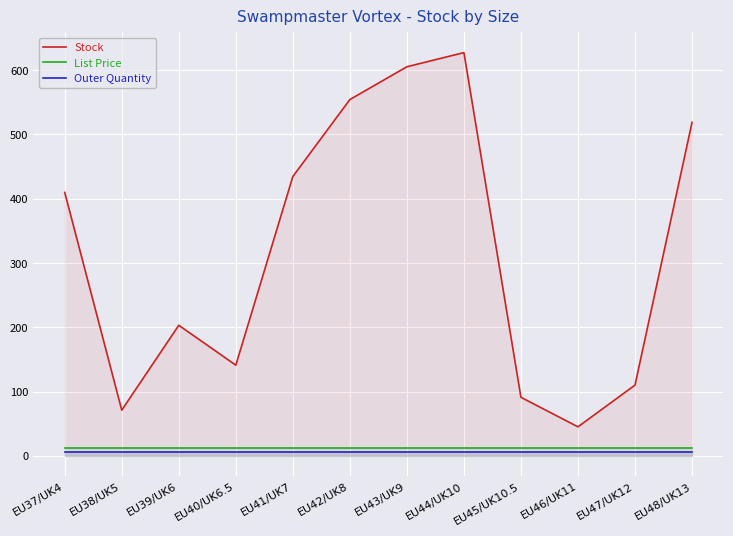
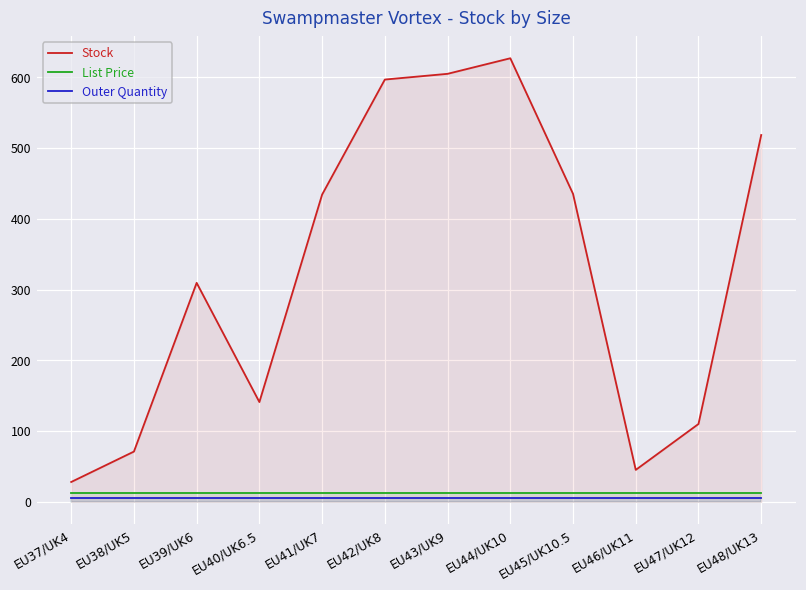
  {
    "Stock": {
-     "EU37/UK4": 410,
+     "EU37/UK4": 30,
      "EU38/UK5": 70,
-     "EU39/UK6": 200,
+     "EU39/UK6": 310,
      "EU40/UK6.5": 140,
      "EU41/UK7": 430,
-     "EU42/UK8": 550,
+     "EU42/UK8": 600,
      "EU43/UK9": 610,
      "EU44/UK10": 630,
-     "EU45/UK10.5": 90,
+     "EU45/UK10.5": 440,
      "EU46/UK11": 50,
      "EU47/UK12": 110,
      "EU48/UK13": 520
    },
    "List Price": {
      "EU37/UK4": 10,
      "EU38/UK5": 10,
      "EU39/UK6": 10,
      "EU40/UK6.5": 10,
      "EU41/UK7": 10,
      "EU42/UK8": 10,
      "EU43/UK9": 10,
      "EU44/UK10": 10,
      "EU45/UK10.5": 10,
      "EU46/UK11": 10,
      "EU47/UK12": 10,
      "EU48/UK13": 10
    },
    "Outer Quantity": {
      "EU37/UK4": 10,
      "EU38/UK5": 10,
      "EU39/UK6": 10,
      "EU40/UK6.5": 10,
      "EU41/UK7": 10,
      "EU42/UK8": 10,
      "EU43/UK9": 10,
      "EU44/UK10": 10,
      "EU45/UK10.5": 10,
      "EU46/UK11": 10,
      "EU47/UK12": 10,
      "EU48/UK13": 10
    }
  }
